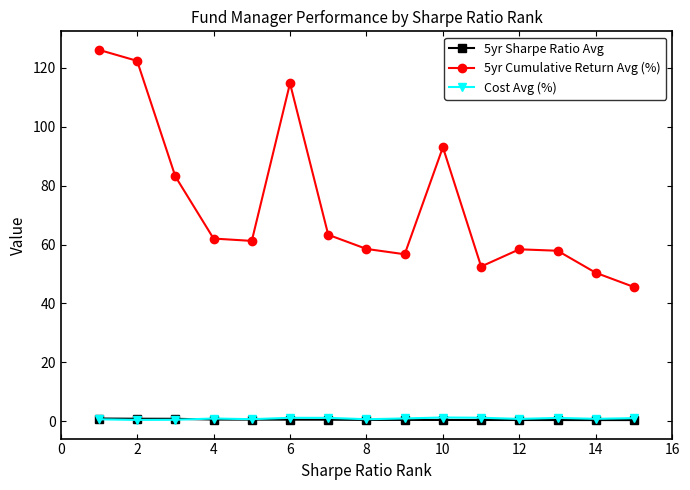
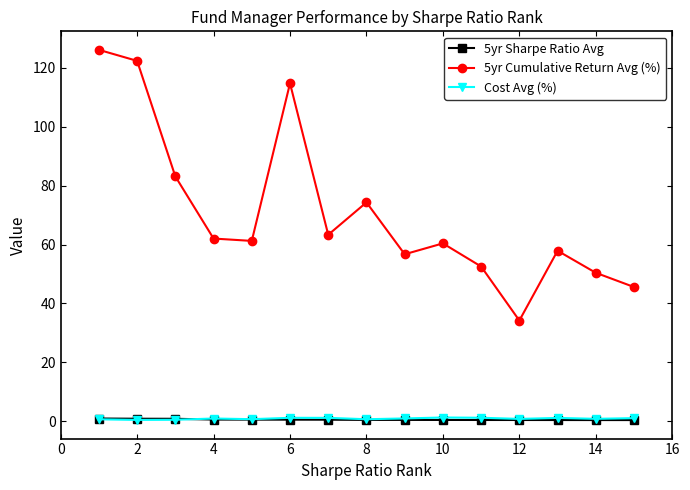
  {
    "5yr Cumulative Return Avg (%)": {
      "2": 122,
      "4": 62,
      "6": 115,
-     "8": 59,
-     "10": 93,
-     "12": 58,
+     "8": 74,
+     "10": 60,
+     "12": 34,
      "14": 50
    }
  }
